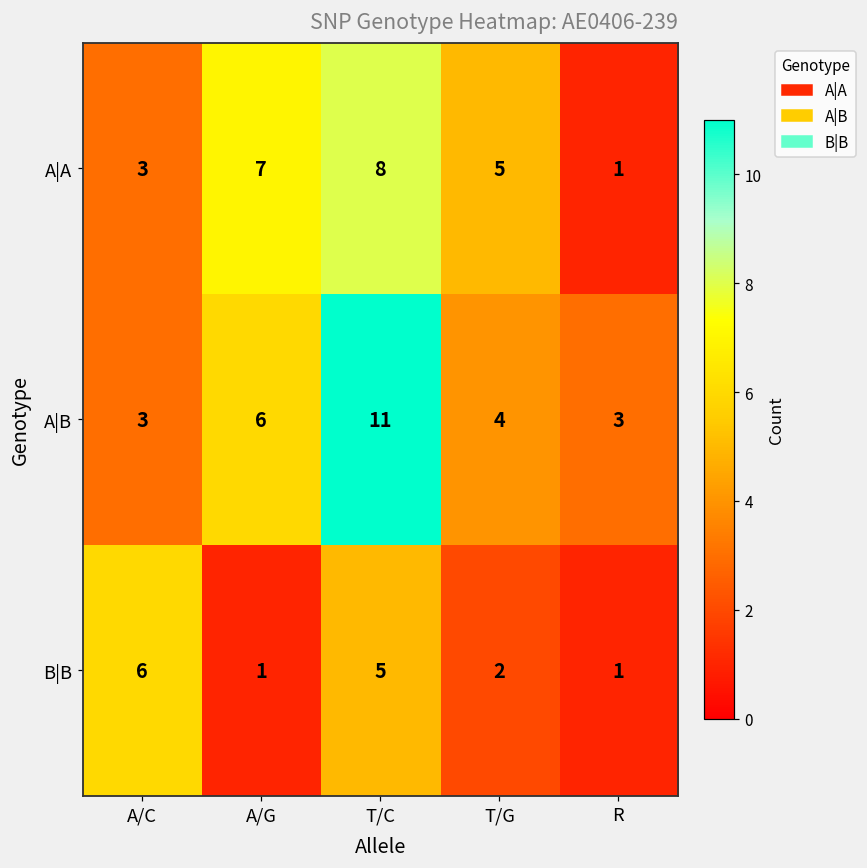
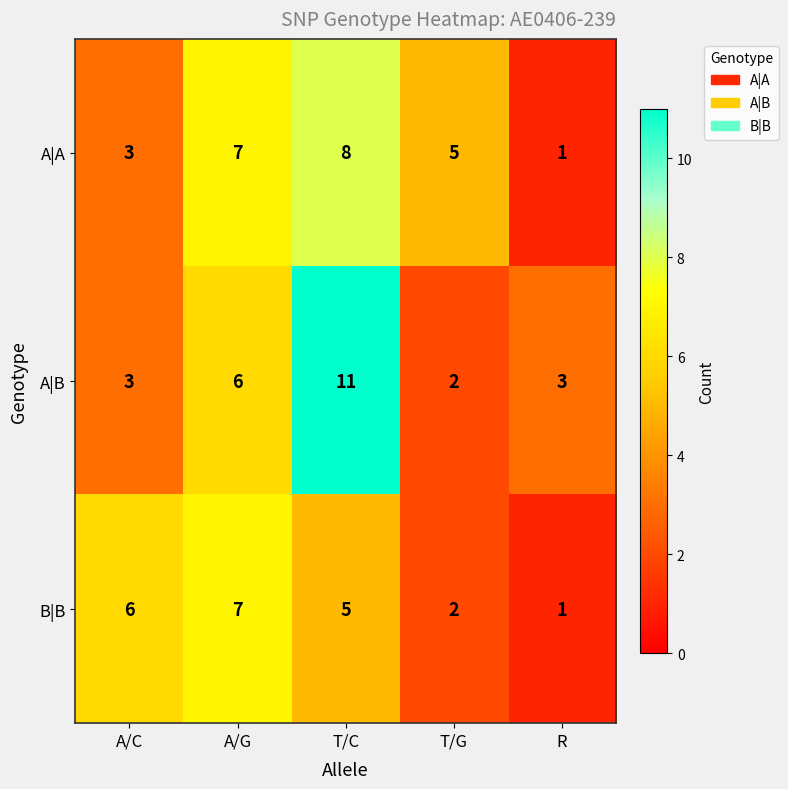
  {
    "A|A": {
      "A/C": 3,
      "A/G": 7,
      "T/C": 8,
      "T/G": 5,
      "R": 1
    },
    "A|B": {
      "A/C": 3,
      "A/G": 6,
      "T/C": 11,
-     "T/G": 4,
+     "T/G": 2,
      "R": 3
    },
    "B|B": {
      "A/C": 6,
-     "A/G": 1,
+     "A/G": 7,
      "T/C": 5,
      "T/G": 2,
      "R": 1
    }
  }
